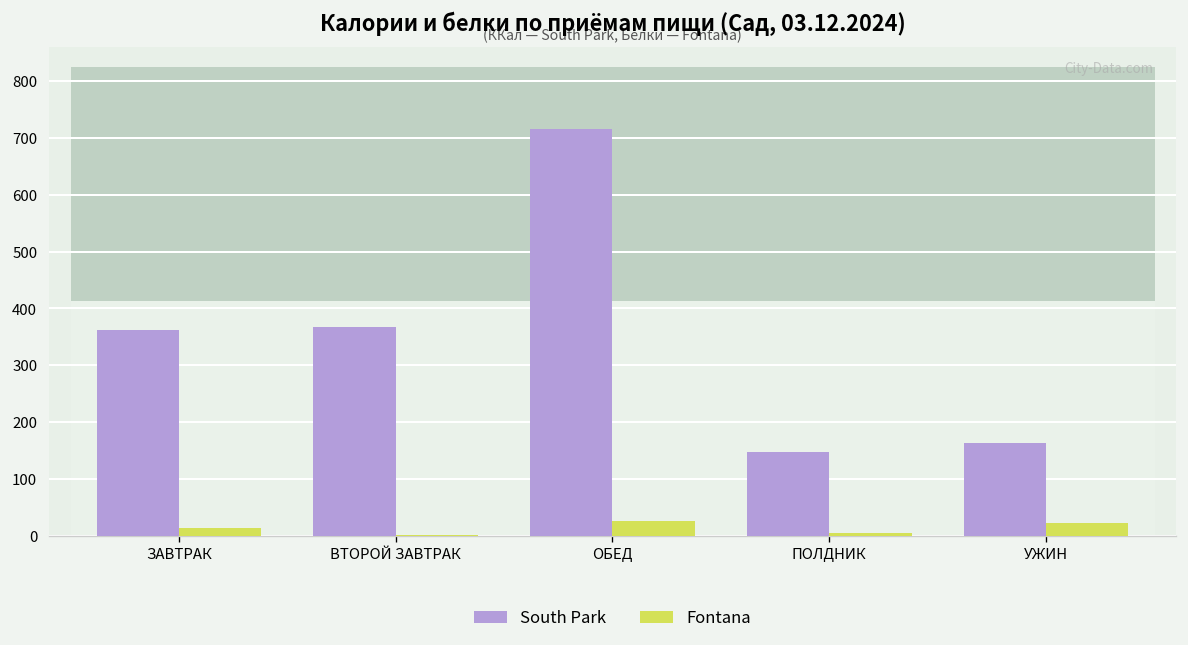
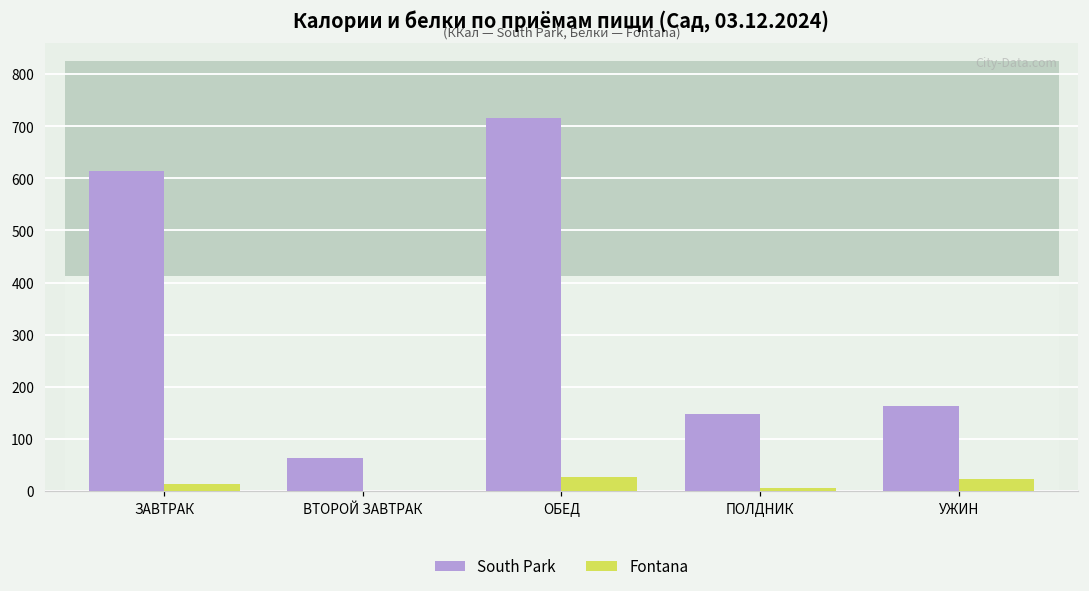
  {
    "South Park": {
-     "ЗАВТРАК": 360,
-     "ВТОРОЙ ЗАВТРАК": 370,
+     "ЗАВТРАК": 610,
+     "ВТОРОЙ ЗАВТРАК": 60,
      "ОБЕД": 720,
      "ПОЛДНИК": 150,
      "УЖИН": 160
    },
    "Fontana": {
      "ЗАВТРАК": 10,
      "ОБЕД": 30,
      "ПОЛДНИК": 10,
      "УЖИН": 20
    }
  }
